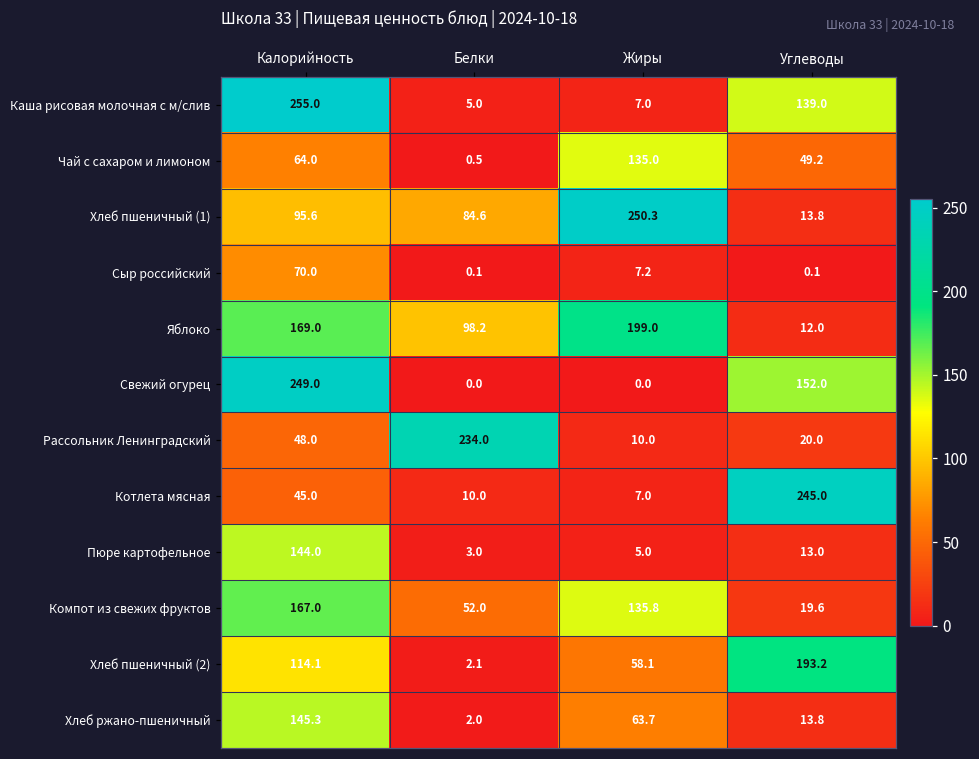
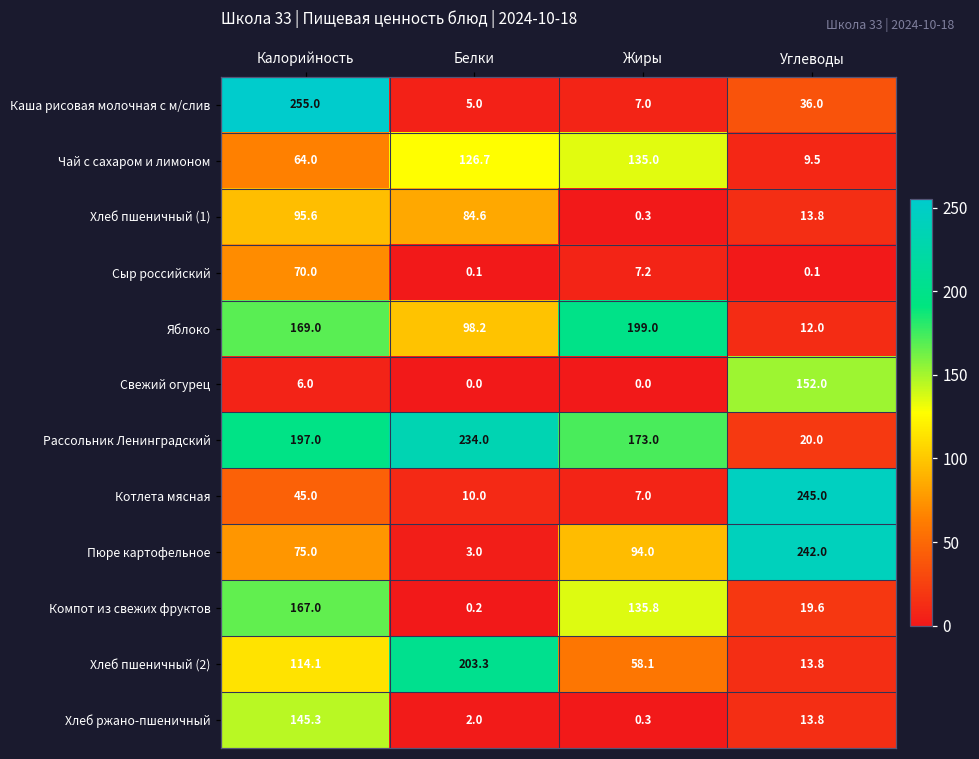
  {
    "Каша рисовая молочная с м/слив": {
      "Калорийность": 255.0,
      "Белки": 5.0,
      "Жиры": 7.0,
-     "Углеводы": 139.0
+     "Углеводы": 36.0
    },
    "Чай с сахаром и лимоном": {
      "Калорийность": 64.0,
-     "Белки": 0.5,
+     "Белки": 126.7,
      "Жиры": 135.0,
-     "Углеводы": 49.2
+     "Углеводы": 9.5
    },
    "Хлеб пшеничный (1)": {
      "Калорийность": 95.6,
      "Белки": 84.6,
-     "Жиры": 250.3,
+     "Жиры": 0.3,
      "Углеводы": 13.8
    },
    "Сыр российский": {
      "Калорийность": 70.0,
      "Белки": 0.1,
      "Жиры": 7.2,
      "Углеводы": 0.1
    },
    "Яблоко": {
      "Калорийность": 169.0,
      "Белки": 98.2,
      "Жиры": 199.0,
      "Углеводы": 12.0
    },
    "Свежий огурец": {
-     "Калорийность": 249.0,
+     "Калорийность": 6.0,
      "Белки": 0.0,
      "Жиры": 0.0,
      "Углеводы": 152.0
    },
    "Рассольник Ленинградский": {
-     "Калорийность": 48.0,
+     "Калорийность": 197.0,
      "Белки": 234.0,
-     "Жиры": 10.0,
+     "Жиры": 173.0,
      "Углеводы": 20.0
    },
    "Котлета мясная": {
      "Калорийность": 45.0,
      "Белки": 10.0,
      "Жиры": 7.0,
      "Углеводы": 245.0
    },
    "Пюре картофельное": {
-     "Калорийность": 144.0,
+     "Калорийность": 75.0,
      "Белки": 3.0,
-     "Жиры": 5.0,
-     "Углеводы": 13.0
+     "Жиры": 94.0,
+     "Углеводы": 242.0
    },
    "Компот из свежих фруктов": {
      "Калорийность": 167.0,
-     "Белки": 52.0,
+     "Белки": 0.2,
      "Жиры": 135.8,
      "Углеводы": 19.6
    },
    "Хлеб пшеничный (2)": {
      "Калорийность": 114.1,
-     "Белки": 2.1,
+     "Белки": 203.3,
      "Жиры": 58.1,
-     "Углеводы": 193.2
+     "Углеводы": 13.8
    },
    "Хлеб ржано-пшеничный": {
      "Калорийность": 145.3,
      "Белки": 2.0,
-     "Жиры": 63.7,
+     "Жиры": 0.3,
      "Углеводы": 13.8
    }
  }
